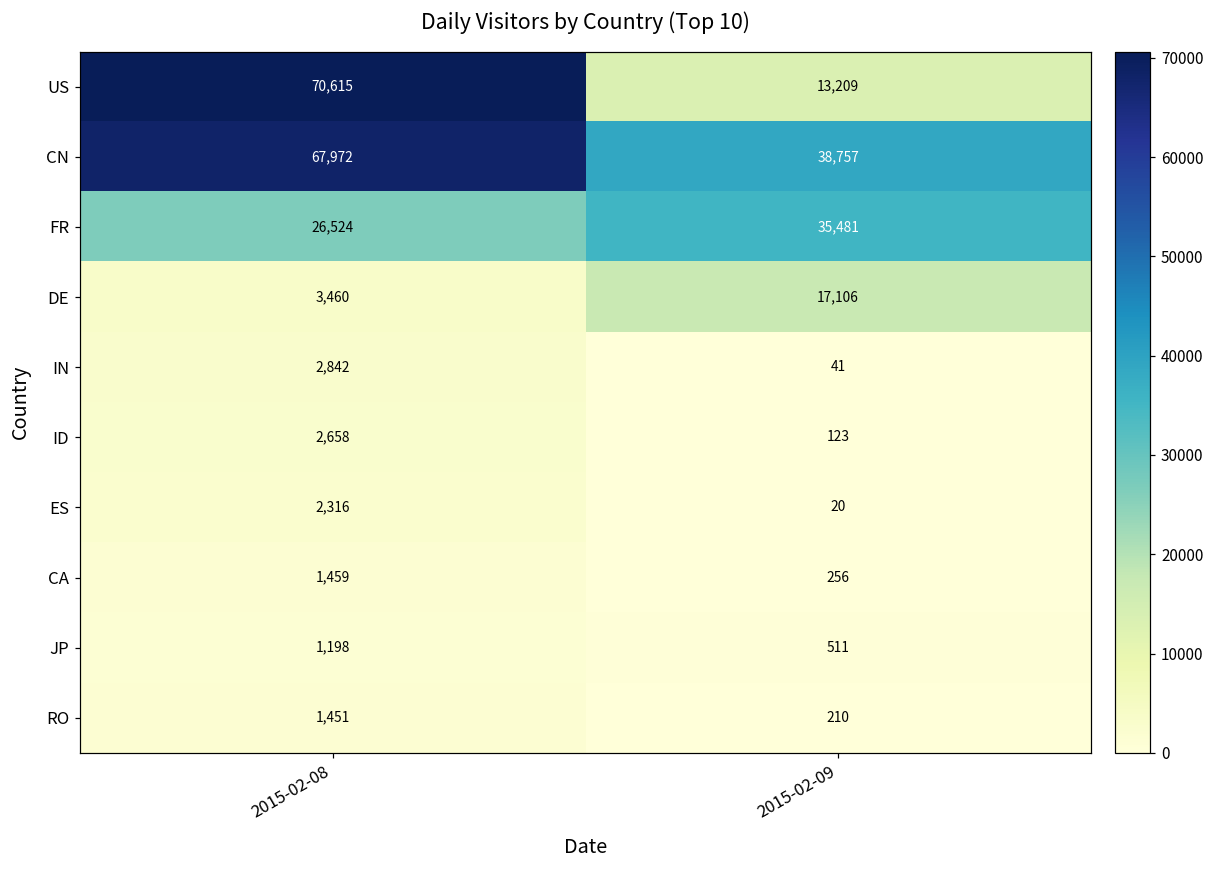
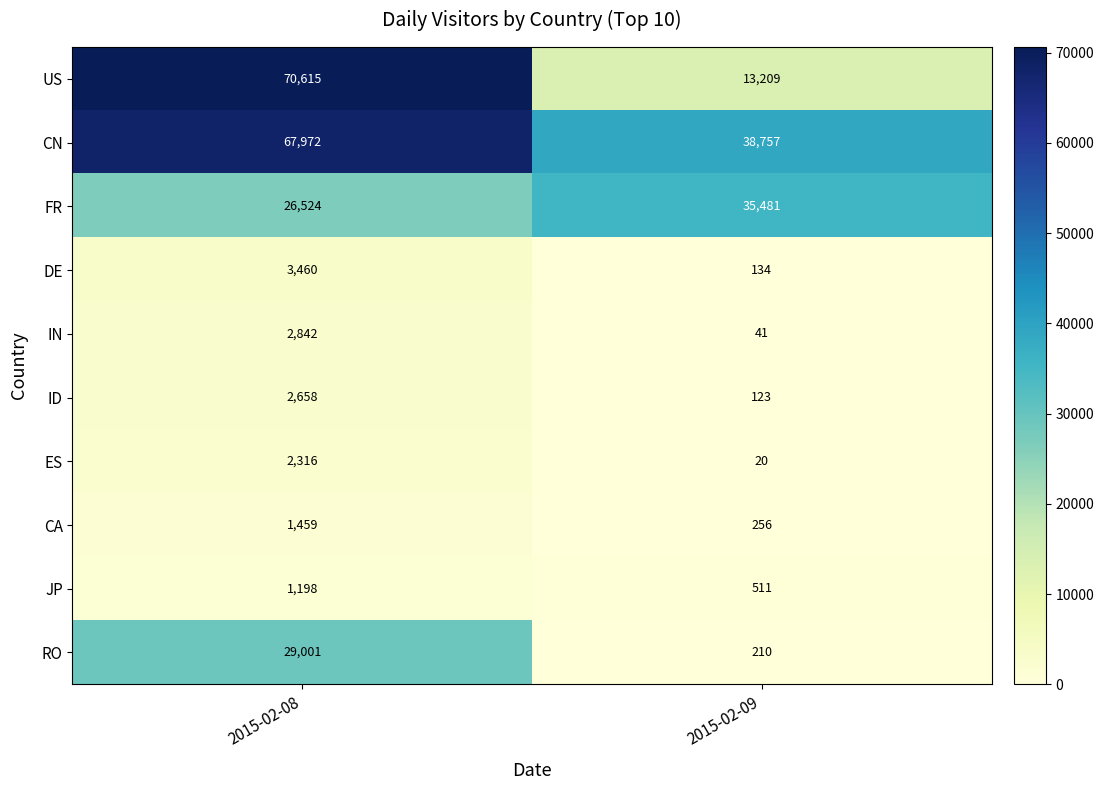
  {
    "US": {
      "2015-02-08": "70,615",
      "2015-02-09": "13,209"
    },
    "CN": {
      "2015-02-08": "67,972",
      "2015-02-09": "38,757"
    },
    "FR": {
      "2015-02-08": "26,524",
      "2015-02-09": "35,481"
    },
    "DE": {
      "2015-02-08": "3,460",
-     "2015-02-09": "17,106"
+     "2015-02-09": "134"
    },
    "IN": {
      "2015-02-08": "2,842",
      "2015-02-09": "41"
    },
    "ID": {
      "2015-02-08": "2,658",
      "2015-02-09": "123"
    },
    "ES": {
      "2015-02-08": "2,316",
      "2015-02-09": "20"
    },
    "CA": {
      "2015-02-08": "1,459",
      "2015-02-09": "256"
    },
    "JP": {
      "2015-02-08": "1,198",
      "2015-02-09": "511"
    },
    "RO": {
-     "2015-02-08": "1,451",
+     "2015-02-08": "29,001",
      "2015-02-09": "210"
    }
  }
